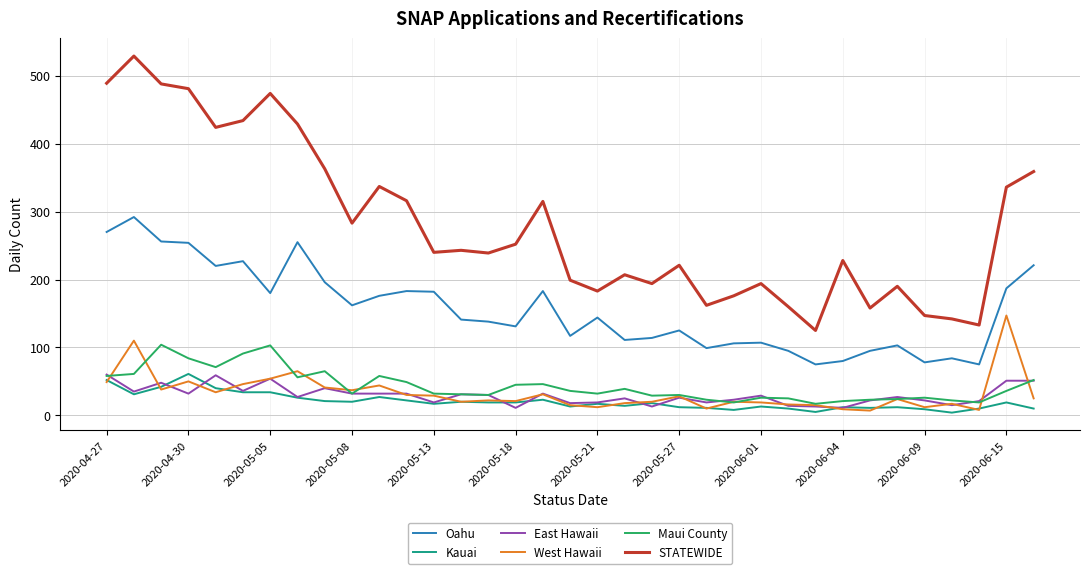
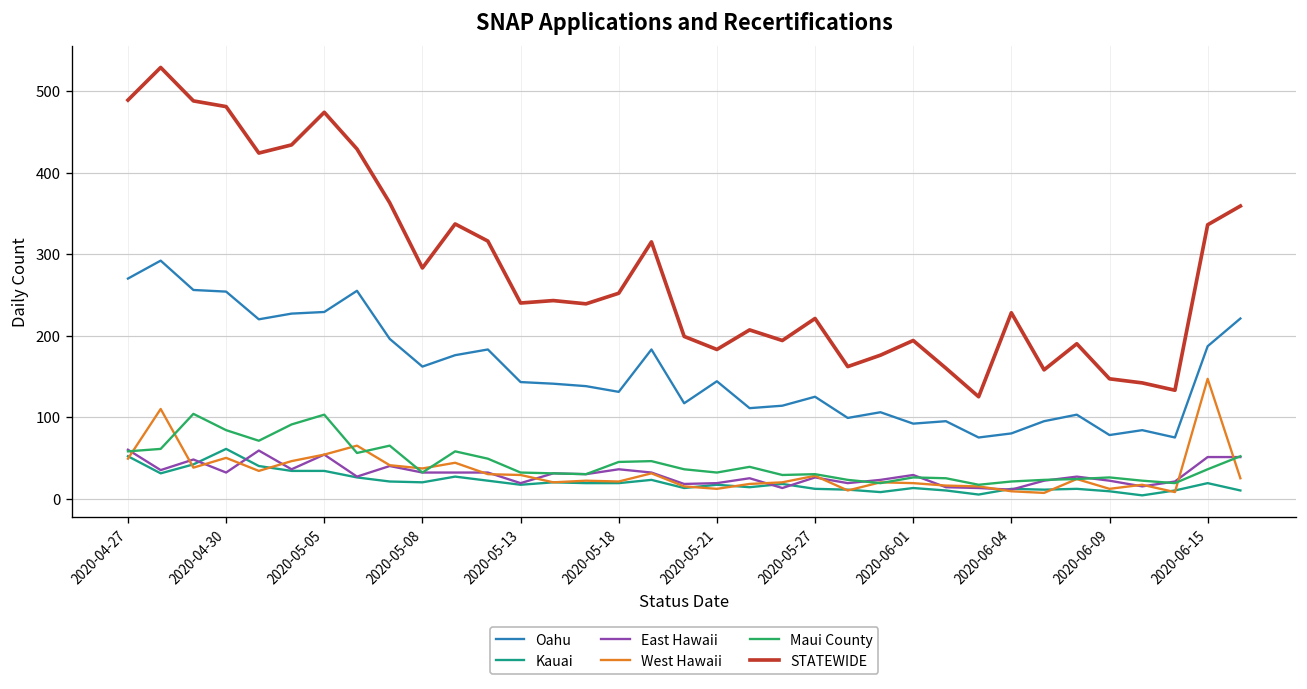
  {
    "Oahu": {
      "2020-04-27": 270,
      "2020-04-30": 250,
-     "2020-05-05": 180,
+     "2020-05-05": 230,
      "2020-05-08": 160,
-     "2020-05-13": 180,
+     "2020-05-13": 140,
      "2020-05-18": 130,
      "2020-05-21": 140,
      "2020-05-27": 130,
-     "2020-06-01": 110,
+     "2020-06-01": 90,
      "2020-06-04": 80,
      "2020-06-09": 80,
      "2020-06-15": 190
    },
    "East Hawaii": {
      "2020-04-30": 30,
-     "2020-05-18": 10,
+     "2020-05-18": 40,
      "2020-06-09": 20,
      "2020-06-15": 50
    },
    "West Hawaii": {
      "2020-04-30": 50,
      "2020-05-08": 40,
      "2020-05-21": 10,
      "2020-06-01": 20,
      "2020-06-15": 150
    },
    "STATEWIDE": {
      "2020-04-27": 490,
      "2020-04-30": 480,
      "2020-05-05": 470,
      "2020-05-08": 280,
      "2020-05-13": 240,
      "2020-05-18": 250,
      "2020-05-21": 180,
      "2020-05-27": 220,
      "2020-06-01": 190,
      "2020-06-04": 230,
      "2020-06-09": 150,
      "2020-06-15": 340
    }
  }
